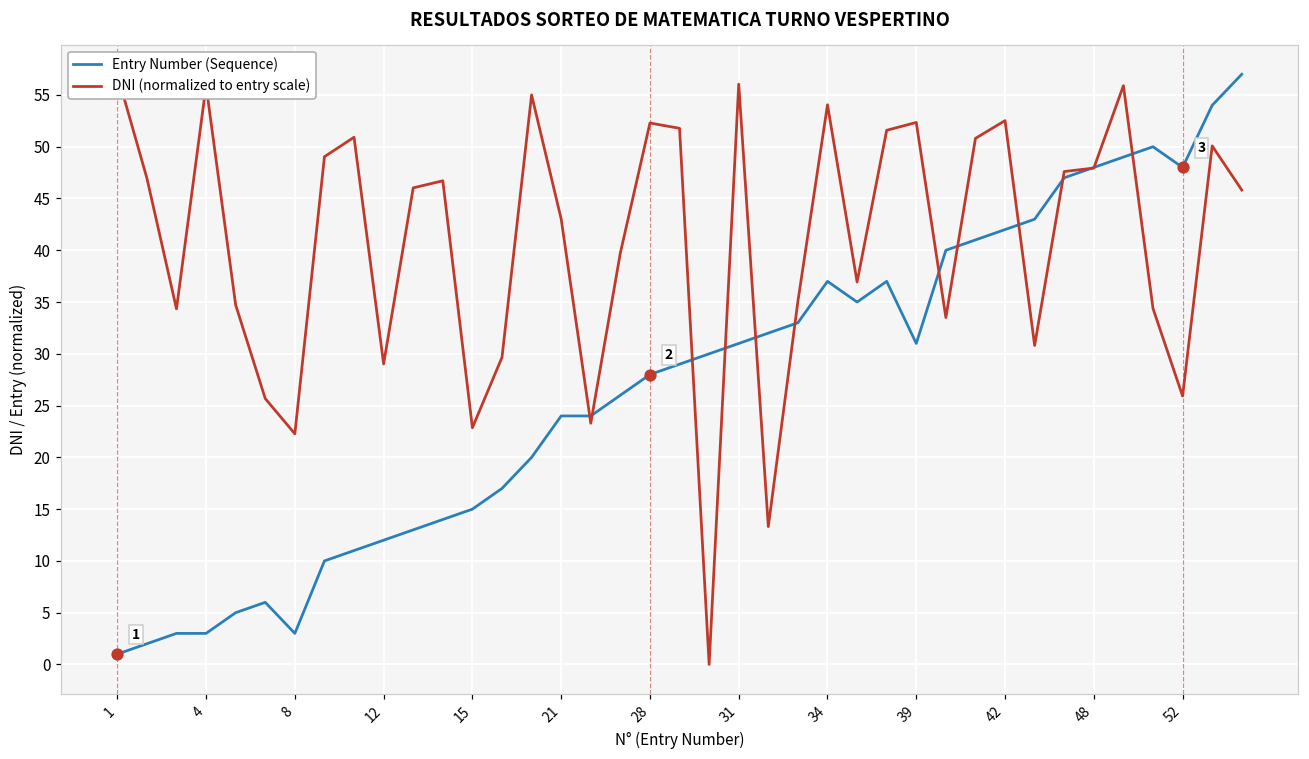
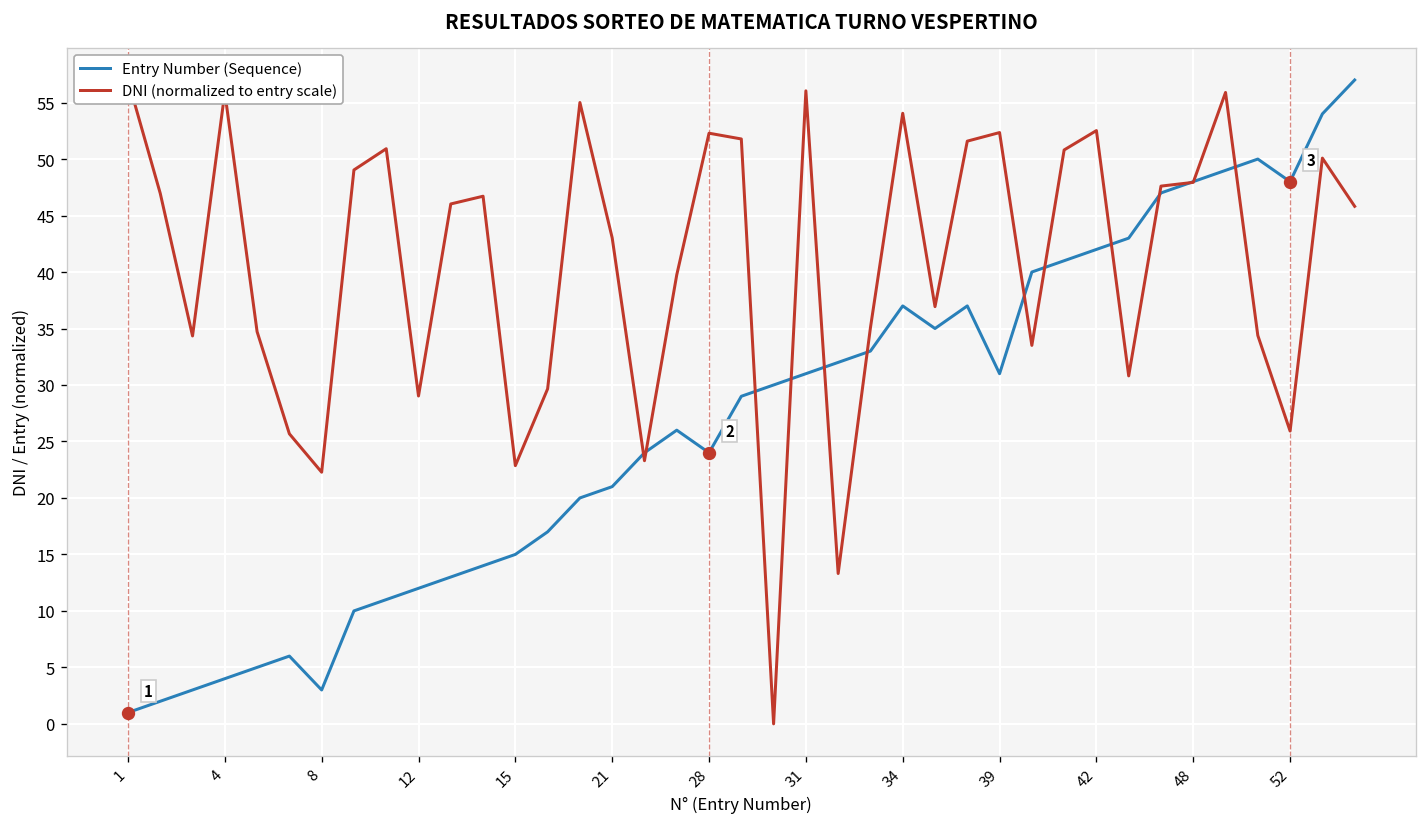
  {
    "Entry Number (Sequence)": {
-     "4": 3,
+     "4": 4,
      "8": 3,
      "12": 12,
      "15": 15,
-     "21": 24,
-     "28": 28,
+     "21": 21,
+     "28": 24,
      "31": 31,
      "34": 37,
      "39": 31,
      "42": 42
    }
  }
